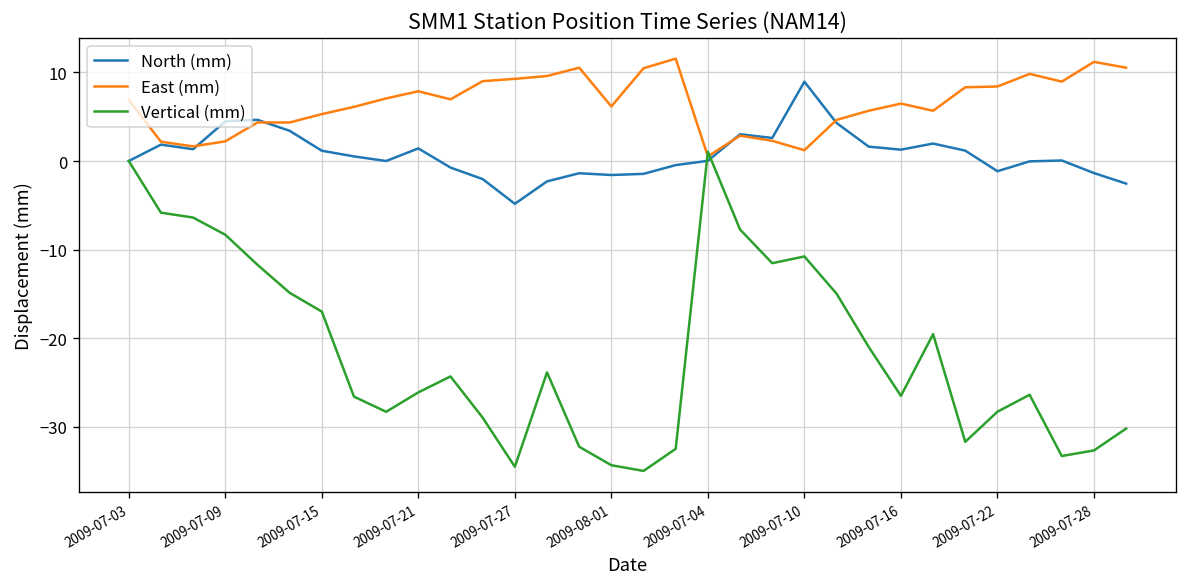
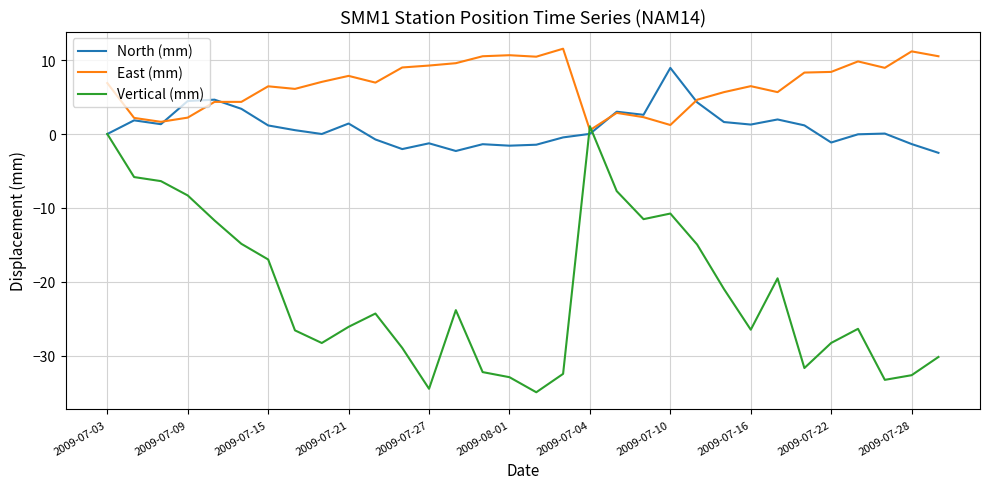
  {
    "North (mm)": {
      "2009-07-15": 1,
      "2009-07-21": 1,
-     "2009-07-27": -5,
+     "2009-07-27": -1,
      "2009-08-01": -2,
      "2009-07-04": 0,
      "2009-07-10": 9,
      "2009-07-16": 1,
      "2009-07-22": -1,
      "2009-07-28": -1
    },
    "East (mm)": {
      "2009-07-09": 2,
-     "2009-07-15": 5,
+     "2009-07-15": 6,
      "2009-07-21": 8,
      "2009-07-27": 9,
-     "2009-08-01": 6,
+     "2009-08-01": 11,
      "2009-07-04": 1,
      "2009-07-10": 1,
      "2009-07-16": 6,
      "2009-07-22": 8,
      "2009-07-28": 11
    },
    "Vertical (mm)": {
      "2009-07-09": -8,
      "2009-07-15": -17,
      "2009-07-21": -26,
      "2009-07-27": -35,
-     "2009-08-01": -34,
+     "2009-08-01": -33,
      "2009-07-04": 1,
      "2009-07-10": -11,
      "2009-07-16": -27,
      "2009-07-22": -28,
      "2009-07-28": -33
    }
  }
